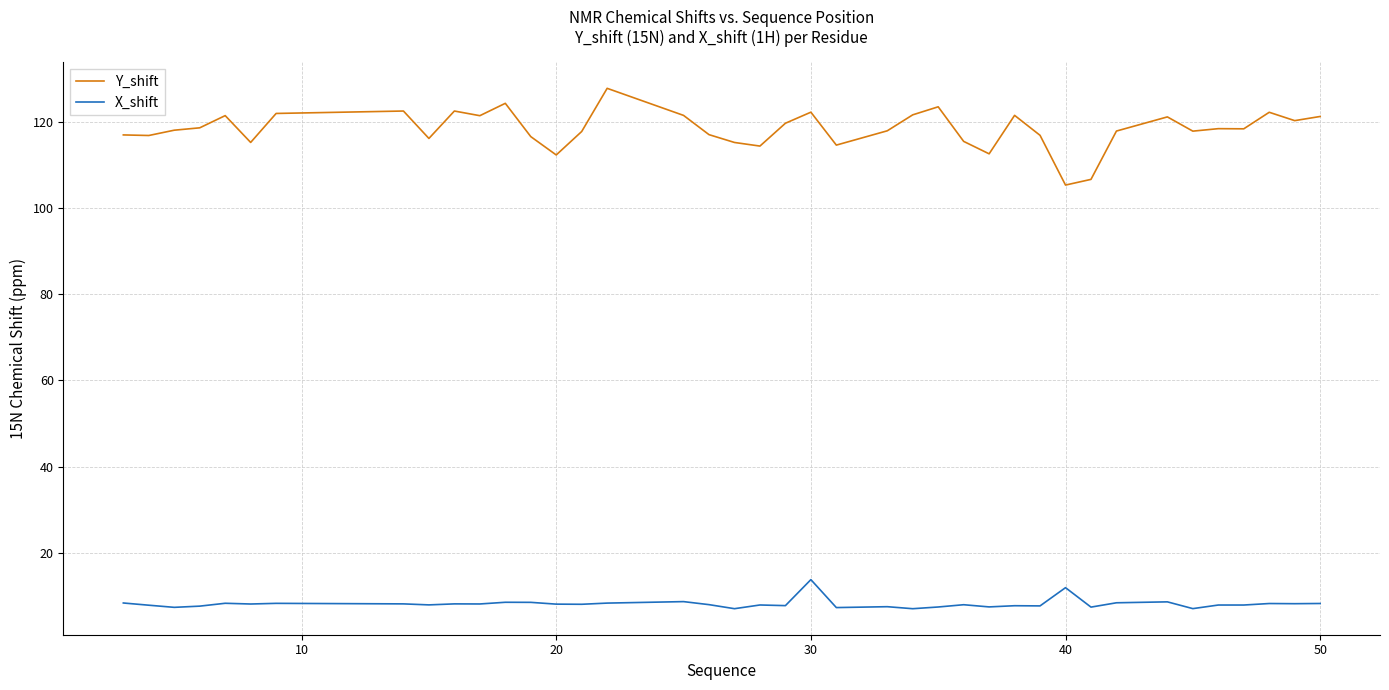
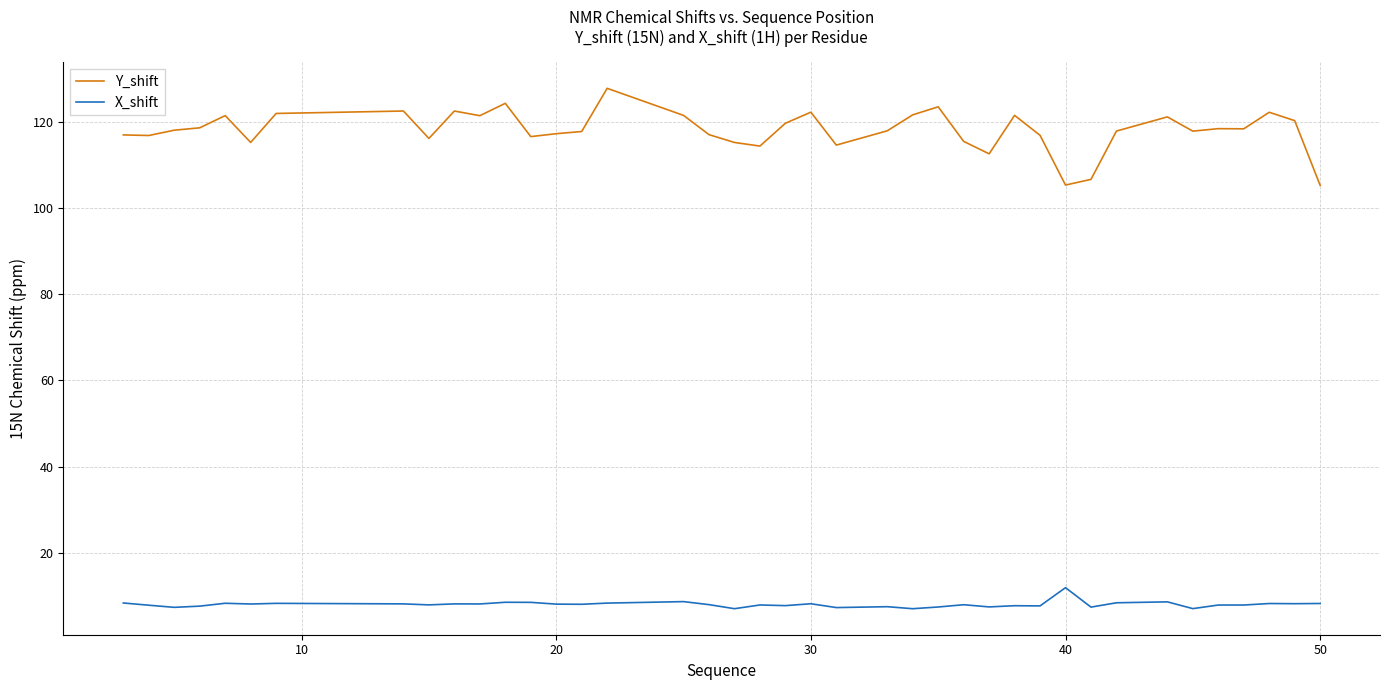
  {
    "Y_shift": {
-     "20": 112,
+     "20": 117,
      "30": 122,
      "40": 105,
-     "50": 121
+     "50": 105
    },
    "X_shift": {
      "20": 8,
-     "30": 14,
+     "30": 8,
      "40": 12,
      "50": 8
    }
  }
